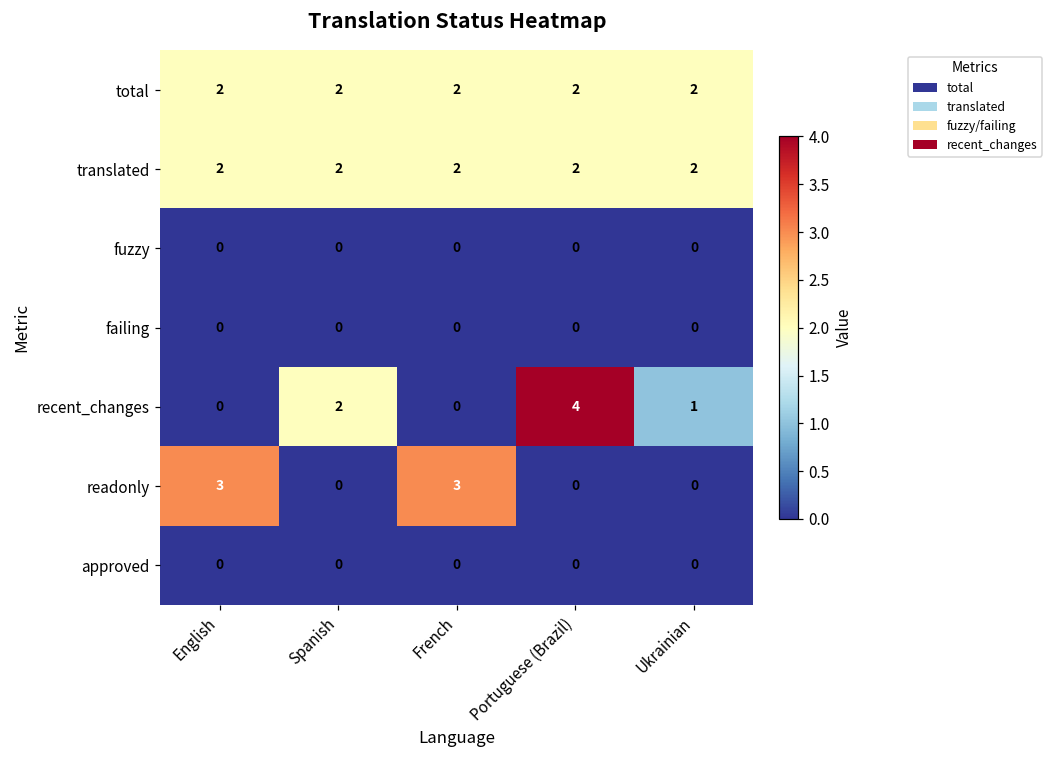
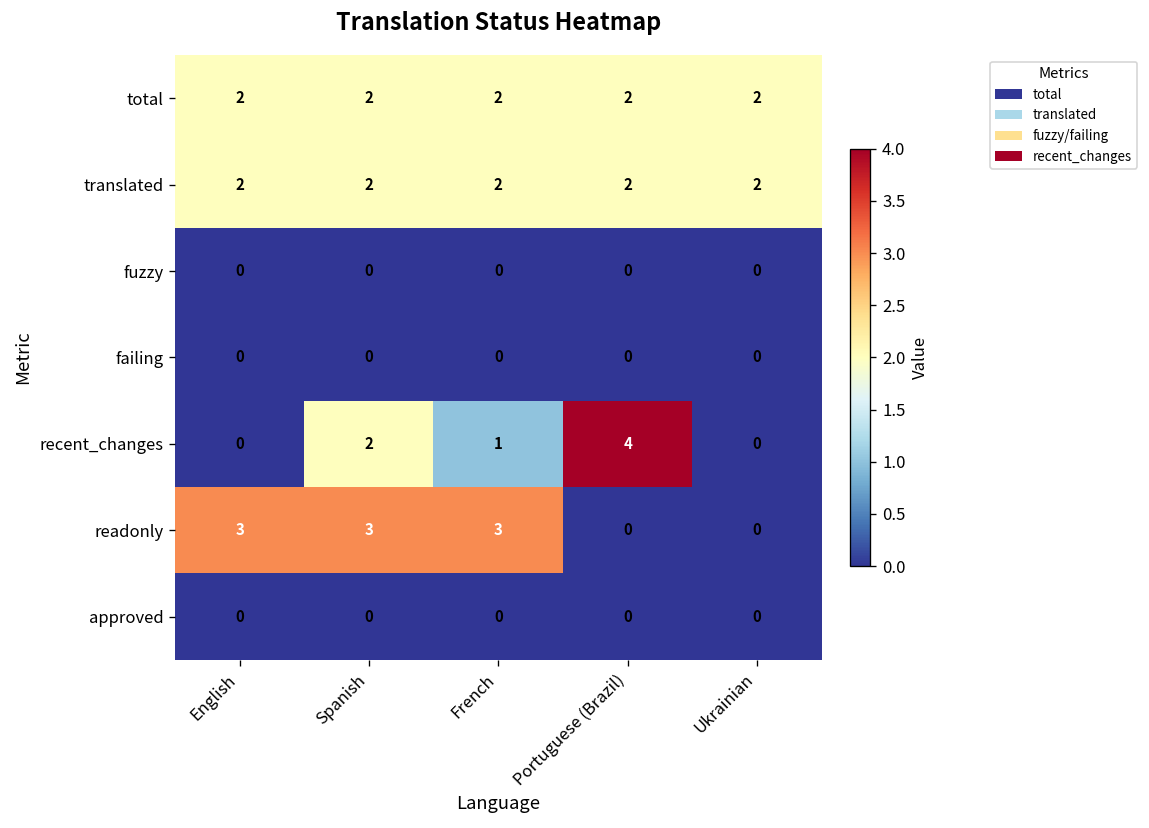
  {
    "total": {
      "English": 2,
      "Spanish": 2,
      "French": 2,
      "Portuguese (Brazil)": 2,
      "Ukrainian": 2
    },
    "translated": {
      "English": 2,
      "Spanish": 2,
      "French": 2,
      "Portuguese (Brazil)": 2,
      "Ukrainian": 2
    },
    "fuzzy": {
      "English": 0,
      "Spanish": 0,
      "French": 0,
      "Portuguese (Brazil)": 0,
      "Ukrainian": 0
    },
    "failing": {
      "English": 0,
      "Spanish": 0,
      "French": 0,
      "Portuguese (Brazil)": 0,
      "Ukrainian": 0
    },
    "recent_changes": {
      "English": 0,
      "Spanish": 2,
-     "French": 0,
+     "French": 1,
      "Portuguese (Brazil)": 4,
-     "Ukrainian": 1
+     "Ukrainian": 0
    },
    "readonly": {
      "English": 3,
-     "Spanish": 0,
+     "Spanish": 3,
      "French": 3,
      "Portuguese (Brazil)": 0,
      "Ukrainian": 0
    },
    "approved": {
      "English": 0,
      "Spanish": 0,
      "French": 0,
      "Portuguese (Brazil)": 0,
      "Ukrainian": 0
    }
  }
